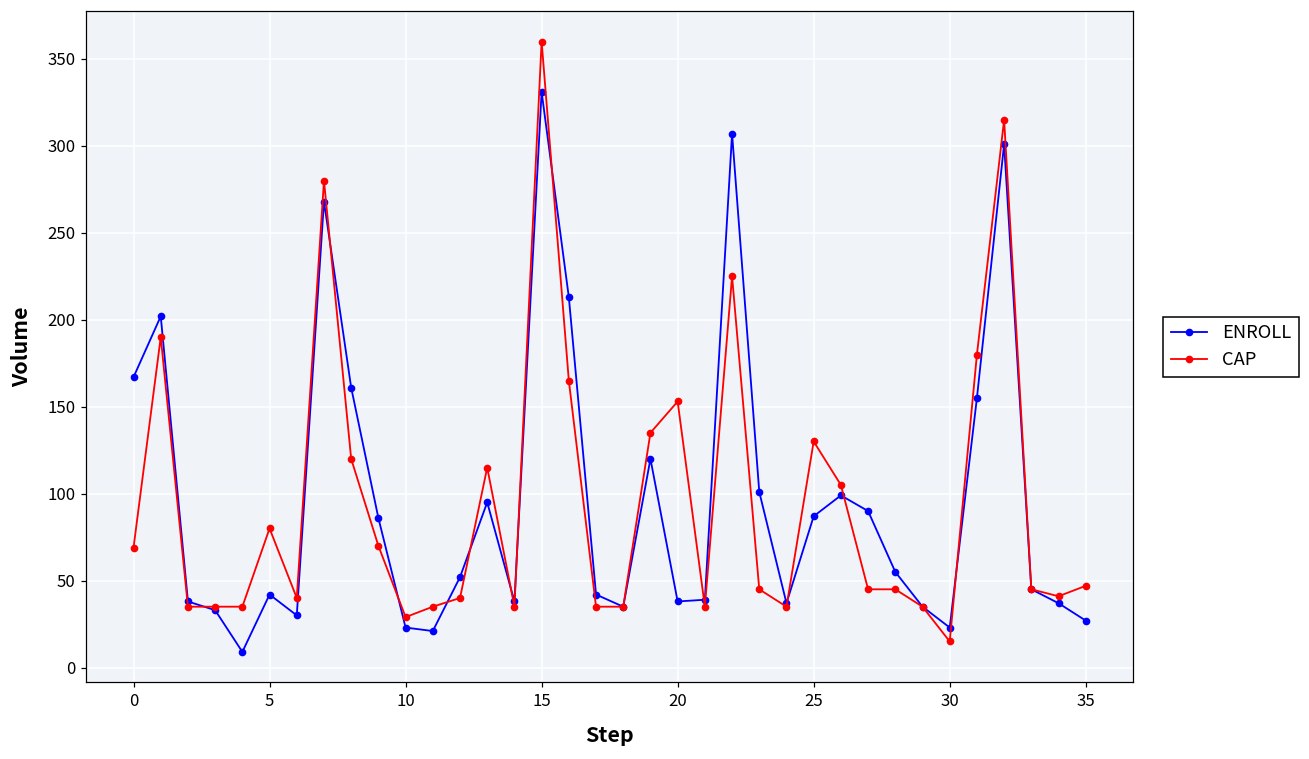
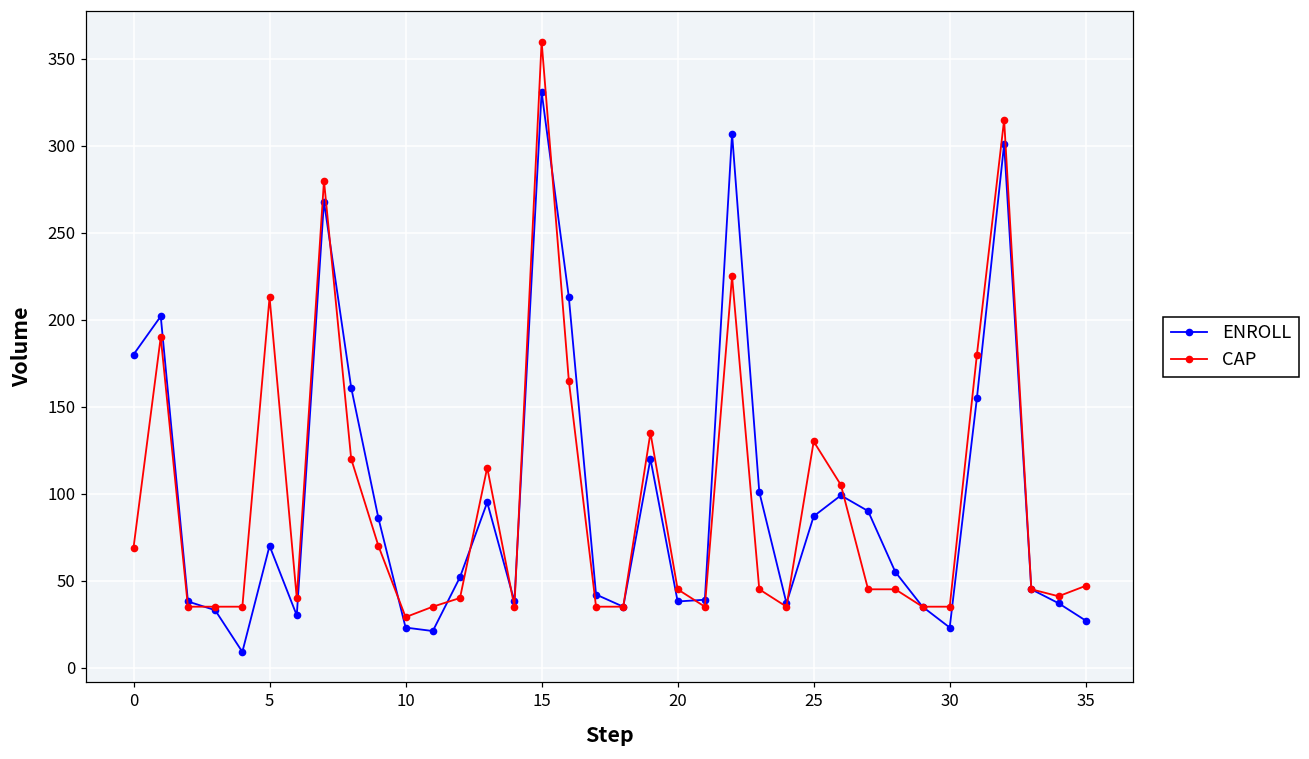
  {
    "ENROLL": {
-     "0": 167,
-     "5": 42,
+     "0": 180,
+     "5": 70,
      "10": 23,
      "15": 331,
      "20": 38,
      "25": 87,
      "30": 23,
      "35": 27
    },
    "CAP": {
      "0": 69,
-     "5": 80,
+     "5": 213,
      "10": 29,
      "15": 360,
-     "20": 153,
+     "20": 45,
      "25": 130,
-     "30": 15,
+     "30": 35,
      "35": 47
    }
  }
